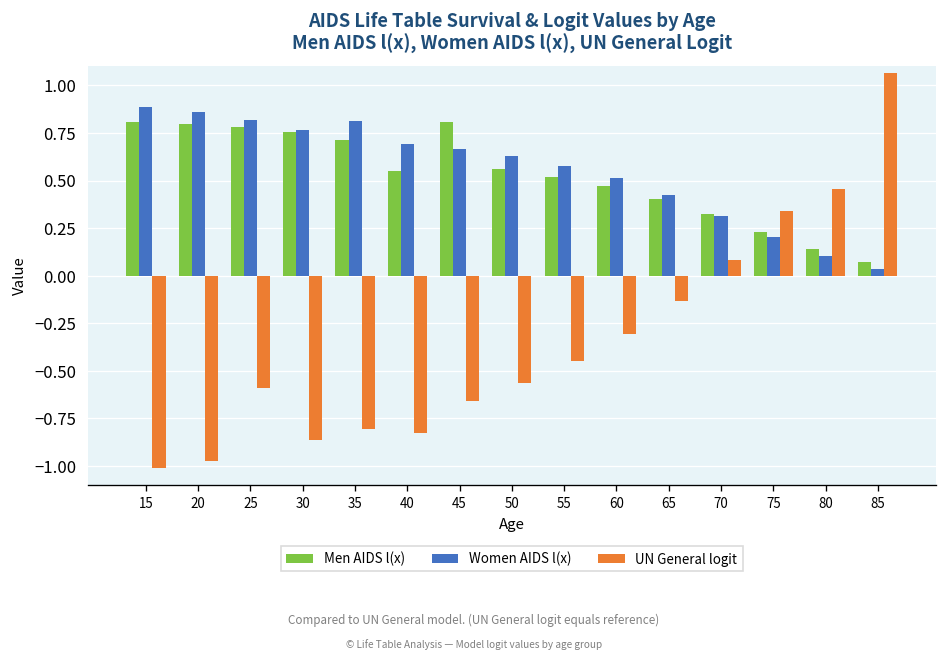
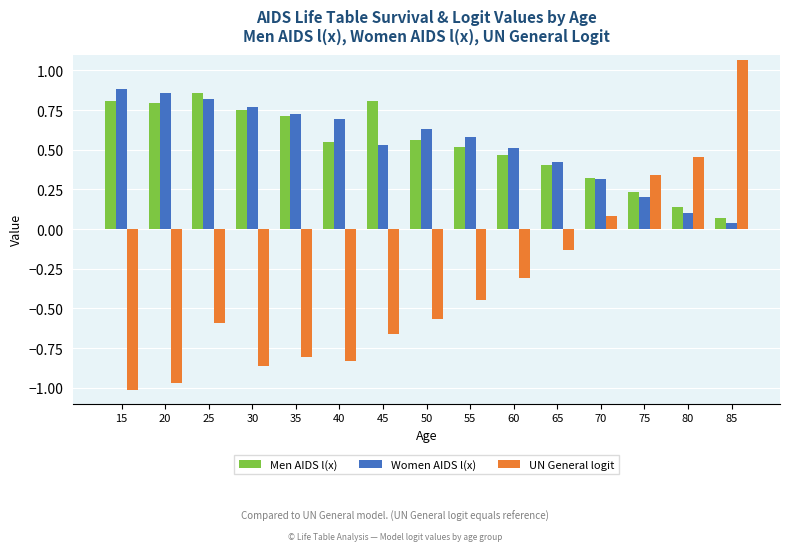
  {
    "Men AIDS l(x)": {
      "15": 0.81,
      "20": 0.80,
-     "25": 0.78,
+     "25": 0.86,
      "30": 0.75,
      "35": 0.71,
      "40": 0.55,
      "45": 0.81,
      "50": 0.56,
      "55": 0.52,
      "60": 0.47,
      "65": 0.40,
      "70": 0.32,
      "75": 0.23,
      "80": 0.14,
      "85": 0.07
    },
    "Women AIDS l(x)": {
      "15": 0.88,
      "20": 0.86,
      "25": 0.82,
      "30": 0.77,
-     "35": 0.81,
+     "35": 0.72,
      "40": 0.69,
-     "45": 0.66,
+     "45": 0.53,
      "50": 0.63,
      "55": 0.58,
      "60": 0.51,
      "65": 0.42,
      "70": 0.31,
      "75": 0.20,
      "80": 0.10,
      "85": 0.04
    },
    "UN General logit": {
      "15": -1.01,
      "20": -0.97,
      "25": -0.59,
      "30": -0.87,
      "35": -0.81,
      "40": -0.83,
      "45": -0.66,
      "50": -0.56,
      "55": -0.45,
      "60": -0.31,
      "65": -0.13,
      "70": 0.08,
      "75": 0.34,
      "80": 0.46,
      "85": 1.07
    }
  }
